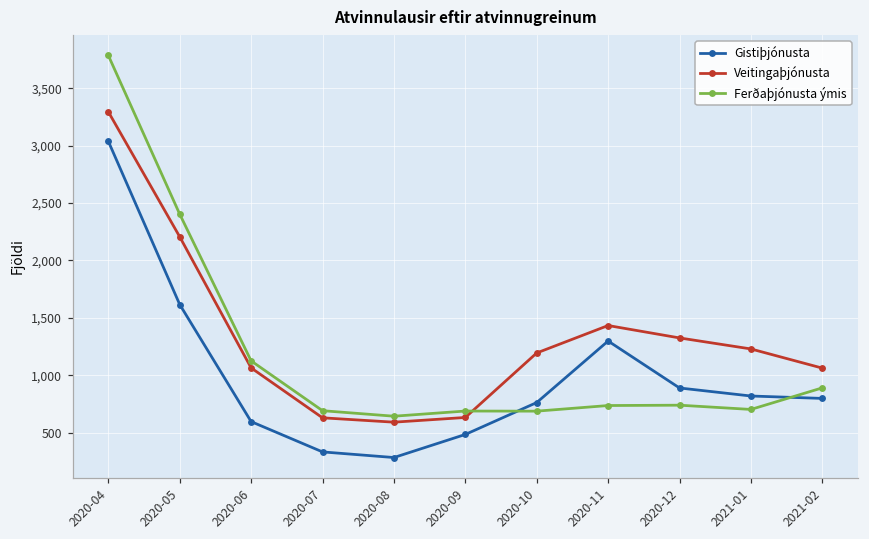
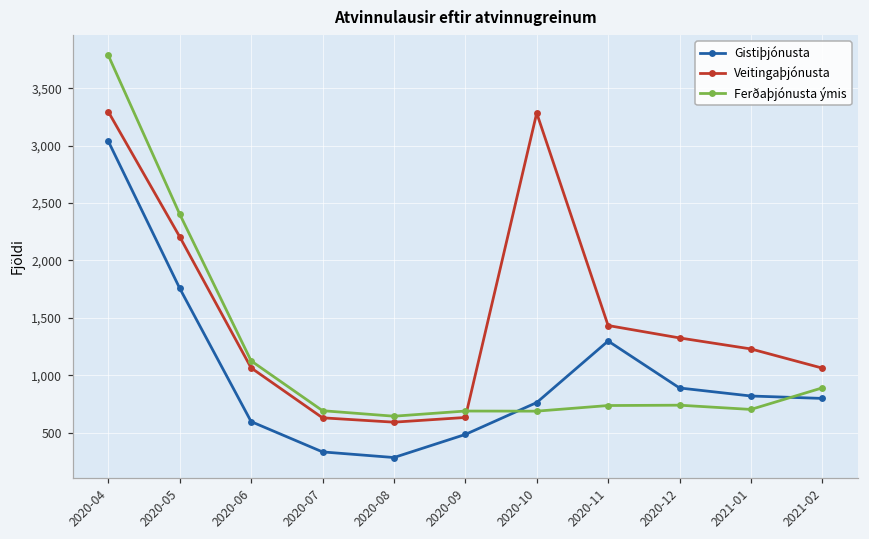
  {
    "Gistiþjónusta": {
      "2020-04": "3,040",
-     "2020-05": "1,620",
+     "2020-05": "1,760",
      "2020-06": "600",
      "2020-07": "330",
      "2020-08": "280",
      "2020-09": "480",
      "2020-10": "760",
      "2020-11": "1,300",
      "2020-12": "890",
      "2021-01": "820",
      "2021-02": "800"
    },
    "Veitingaþjónusta": {
      "2020-04": "3,300",
      "2020-05": "2,210",
      "2020-06": "1,060",
      "2020-07": "630",
      "2020-08": "590",
      "2020-09": "630",
-     "2020-10": "1,190",
+     "2020-10": "3,280",
      "2020-11": "1,430",
      "2020-12": "1,330",
      "2021-01": "1,230",
      "2021-02": "1,060"
    },
    "Ferðaþjónusta ýmis": {
      "2020-04": "3,790",
      "2020-05": "2,400",
      "2020-06": "1,130",
      "2020-07": "690",
      "2020-08": "640",
      "2020-09": "690",
      "2020-10": "690",
      "2020-11": "740",
      "2020-12": "740",
      "2021-01": "700",
      "2021-02": "890"
    }
  }
